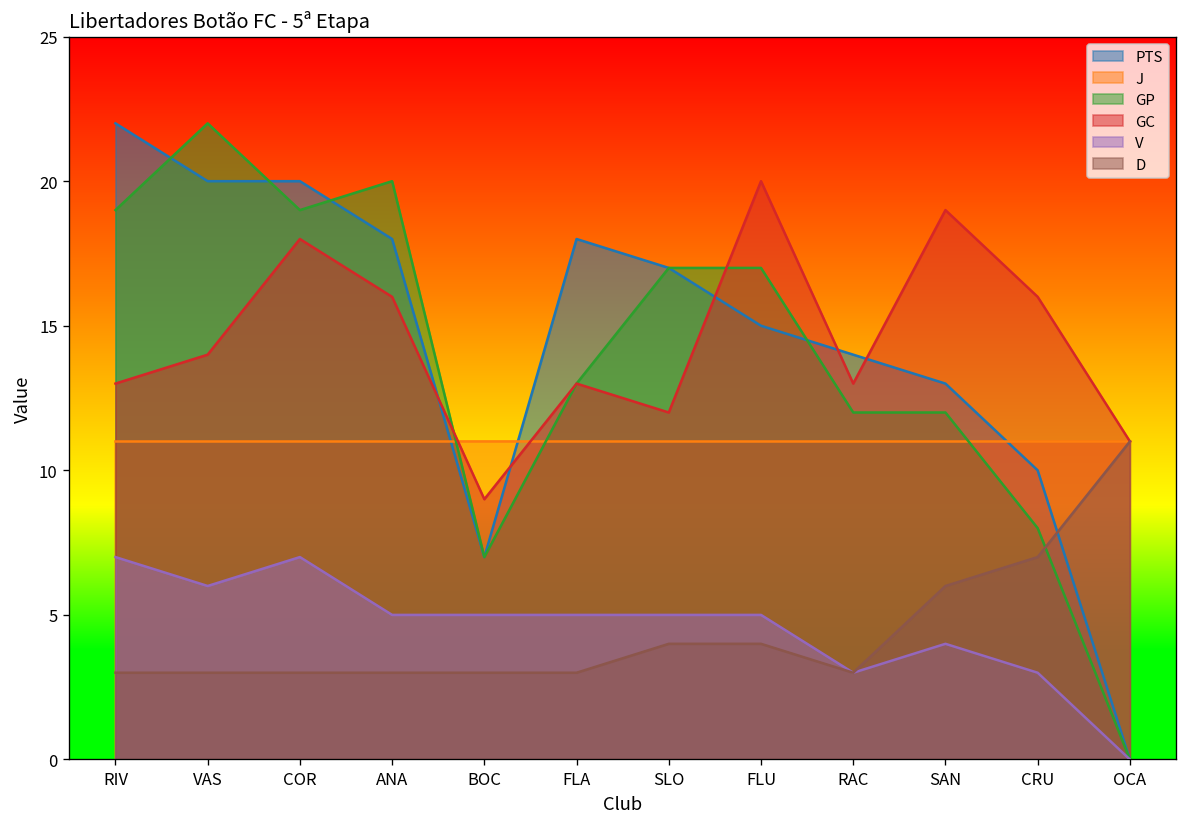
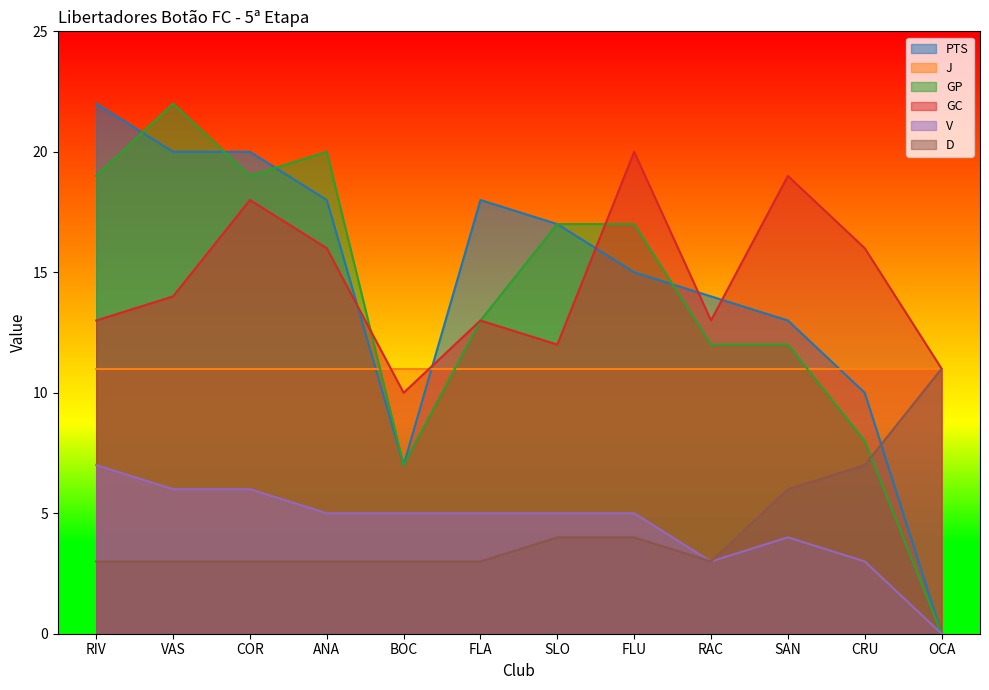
  {
    "PTS": {
      "RIV": 22,
      "VAS": 20,
      "COR": 20,
      "ANA": 18,
      "FLA": 18,
      "FLU": 15,
      "RAC": 14,
      "SAN": 13,
      "CRU": 10
    },
    "J": {
      "RIV": 11,
      "VAS": 11,
      "COR": 11,
      "ANA": 11,
      "BOC": 11,
      "FLA": 11,
      "SLO": 11,
      "FLU": 11,
      "RAC": 11,
      "SAN": 11,
      "CRU": 11
    },
    "GP": {
      "RIV": 19,
      "VAS": 22,
      "COR": 19,
      "ANA": 20,
      "FLU": 17,
      "RAC": 12,
      "SAN": 12,
      "CRU": 8
    },
    "GC": {
      "RIV": 13,
      "VAS": 14,
      "COR": 18,
      "ANA": 16,
-     "BOC": 9,
+     "BOC": 10,
      "SLO": 12,
      "FLU": 20,
      "RAC": 13,
      "SAN": 19,
      "CRU": 16
    },
    "V": {
      "RIV": 7,
      "VAS": 6,
-     "COR": 7,
+     "COR": 6,
      "ANA": 5,
      "BOC": 5,
      "FLA": 5,
      "SLO": 5,
      "FLU": 5,
      "SAN": 4,
      "CRU": 3
    },
    "D": {
      "RIV": 3,
      "VAS": 3,
      "COR": 3,
      "ANA": 3,
      "BOC": 3,
      "FLA": 3,
      "SLO": 4,
      "FLU": 4,
      "SAN": 6,
      "CRU": 7
    }
  }
